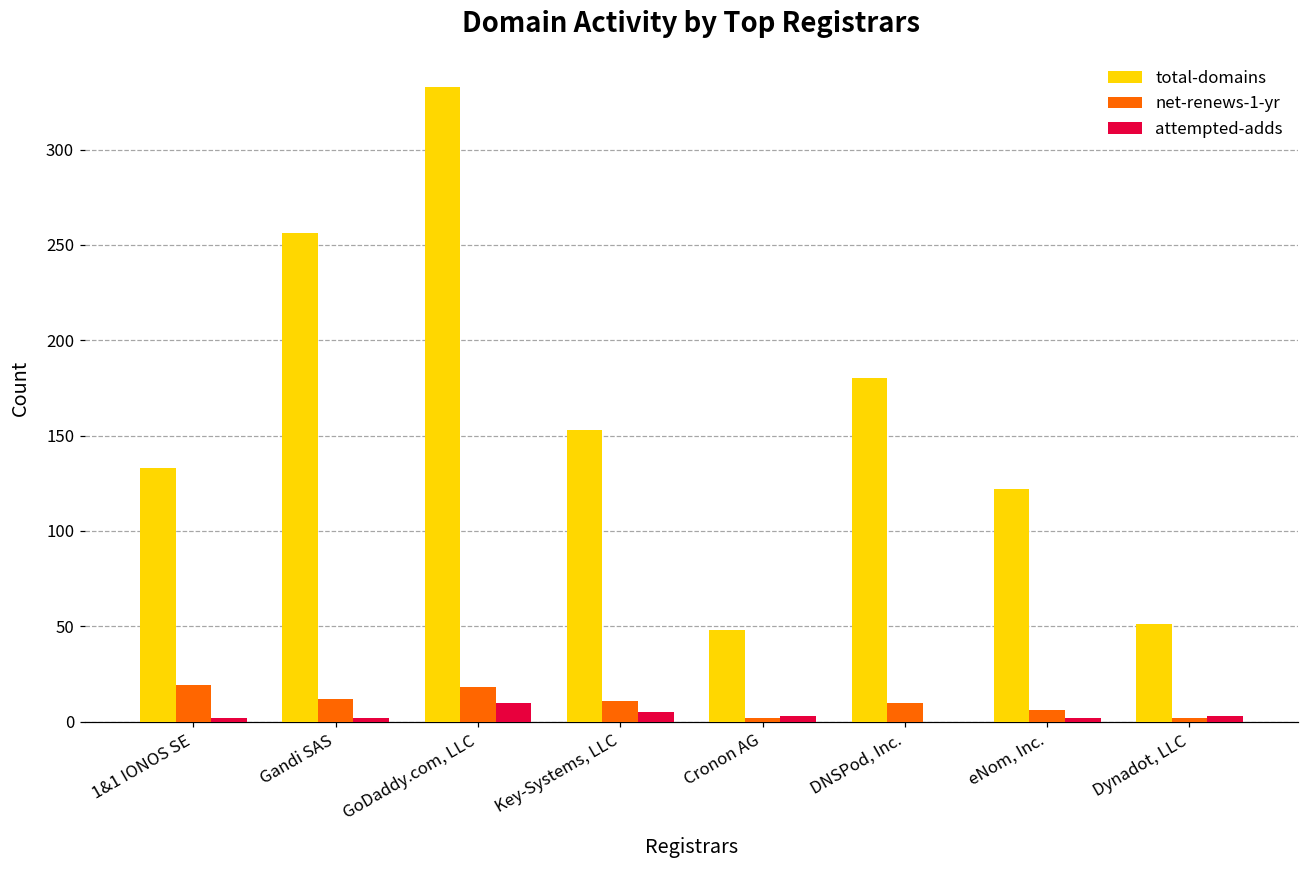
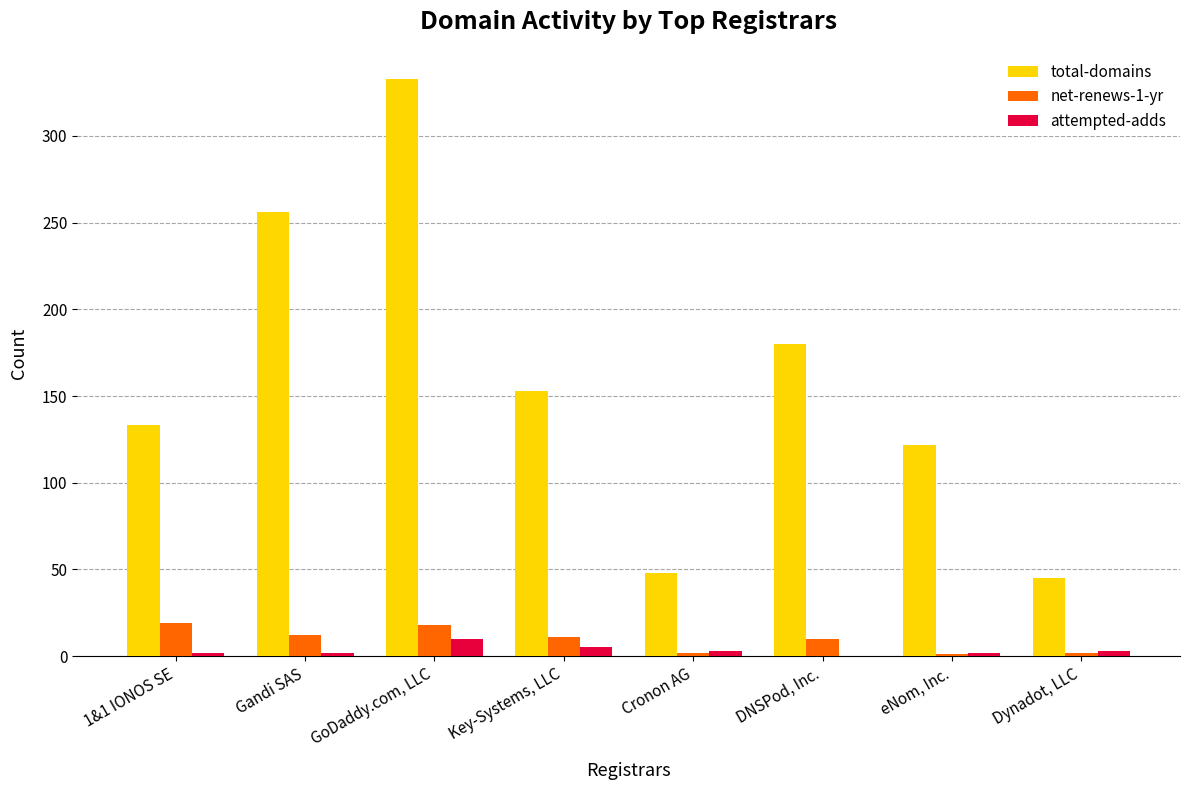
  {
    "total-domains": {
      "1&1 IONOS SE": 133,
      "Gandi SAS": 256,
      "GoDaddy.com, LLC": 333,
      "Key-Systems, LLC": 153,
      "Cronon AG": 48,
      "DNSPod, Inc.": 180,
      "eNom, Inc.": 122,
-     "Dynadot, LLC": 51
+     "Dynadot, LLC": 45
    },
    "net-renews-1-yr": {
      "1&1 IONOS SE": 19,
      "Gandi SAS": 12,
      "GoDaddy.com, LLC": 18,
      "Key-Systems, LLC": 11,
      "Cronon AG": 2,
      "DNSPod, Inc.": 10,
-     "eNom, Inc.": 6,
+     "eNom, Inc.": 1,
      "Dynadot, LLC": 2
    },
    "attempted-adds": {
      "1&1 IONOS SE": 2,
      "Gandi SAS": 2,
      "GoDaddy.com, LLC": 10,
      "Key-Systems, LLC": 5,
      "Cronon AG": 3,
      "DNSPod, Inc.": 0,
      "eNom, Inc.": 2,
      "Dynadot, LLC": 3
    }
  }
